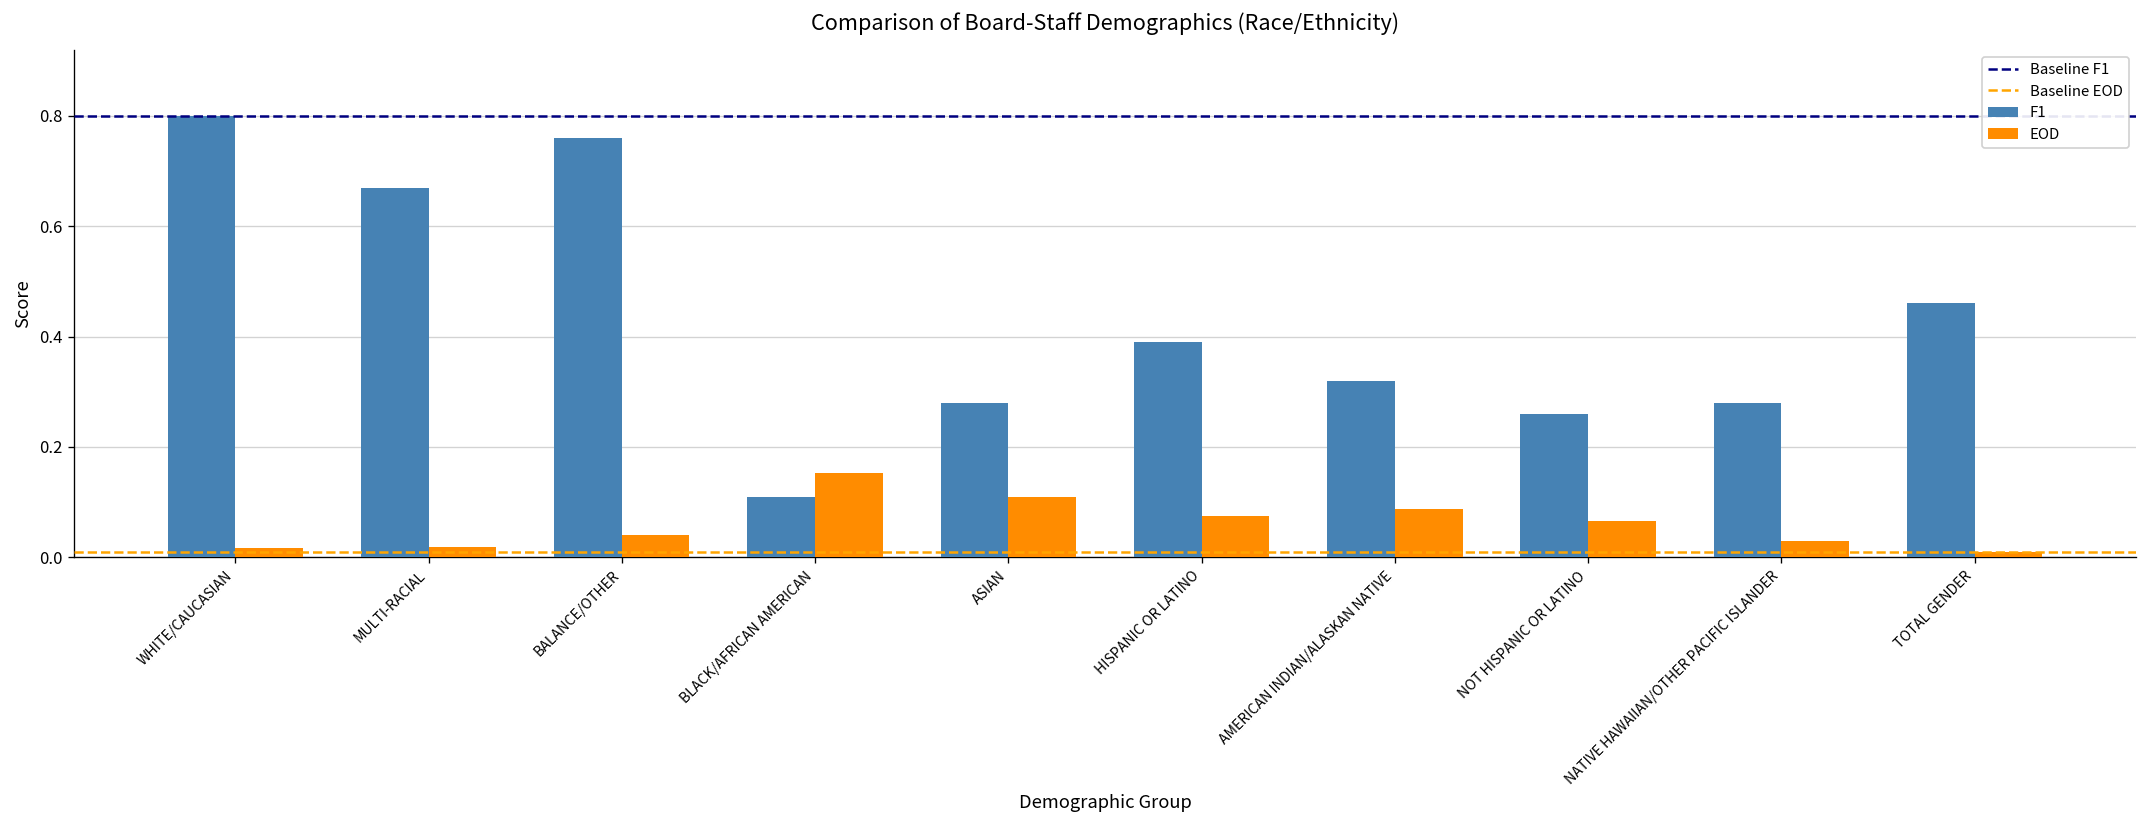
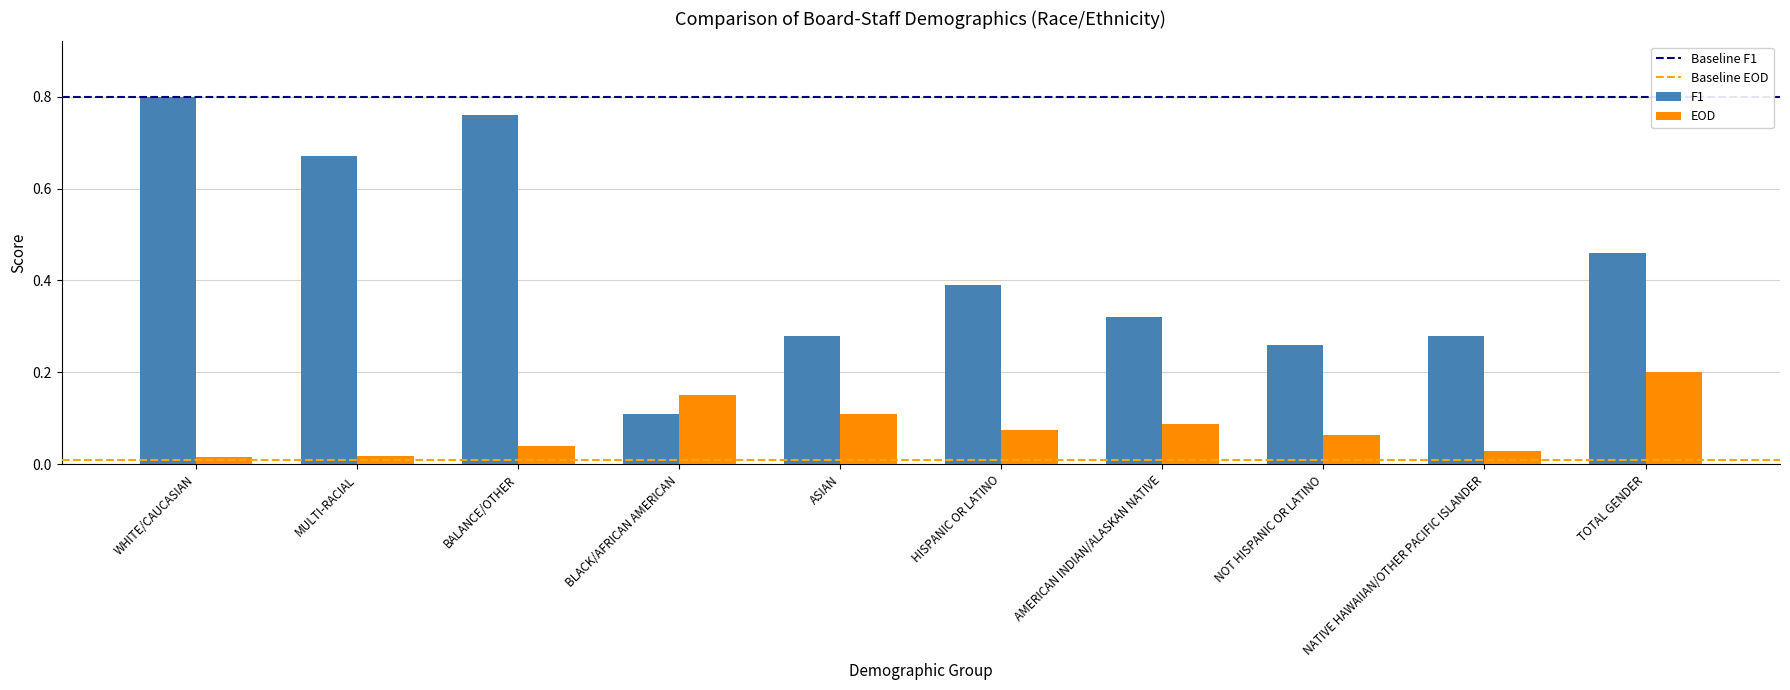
  {
    "F1": {
      "WHITE/CAUCASIAN": 0.80,
      "MULTI-RACIAL": 0.67,
      "BALANCE/OTHER": 0.76,
      "BLACK/AFRICAN AMERICAN": 0.11,
      "ASIAN": 0.28,
      "HISPANIC OR LATINO": 0.39,
      "AMERICAN INDIAN/ALASKAN NATIVE": 0.32,
      "NOT HISPANIC OR LATINO": 0.26,
      "NATIVE HAWAIIAN/OTHER PACIFIC ISLANDER": 0.28,
      "TOTAL GENDER": 0.46
    },
    "EOD": {
      "WHITE/CAUCASIAN": 0.02,
      "MULTI-RACIAL": 0.02,
      "BALANCE/OTHER": 0.04,
      "BLACK/AFRICAN AMERICAN": 0.15,
      "ASIAN": 0.11,
      "HISPANIC OR LATINO": 0.07,
      "AMERICAN INDIAN/ALASKAN NATIVE": 0.09,
      "NOT HISPANIC OR LATINO": 0.07,
      "NATIVE HAWAIIAN/OTHER PACIFIC ISLANDER": 0.03,
-     "TOTAL GENDER": 0.01
+     "TOTAL GENDER": 0.20
    }
  }
